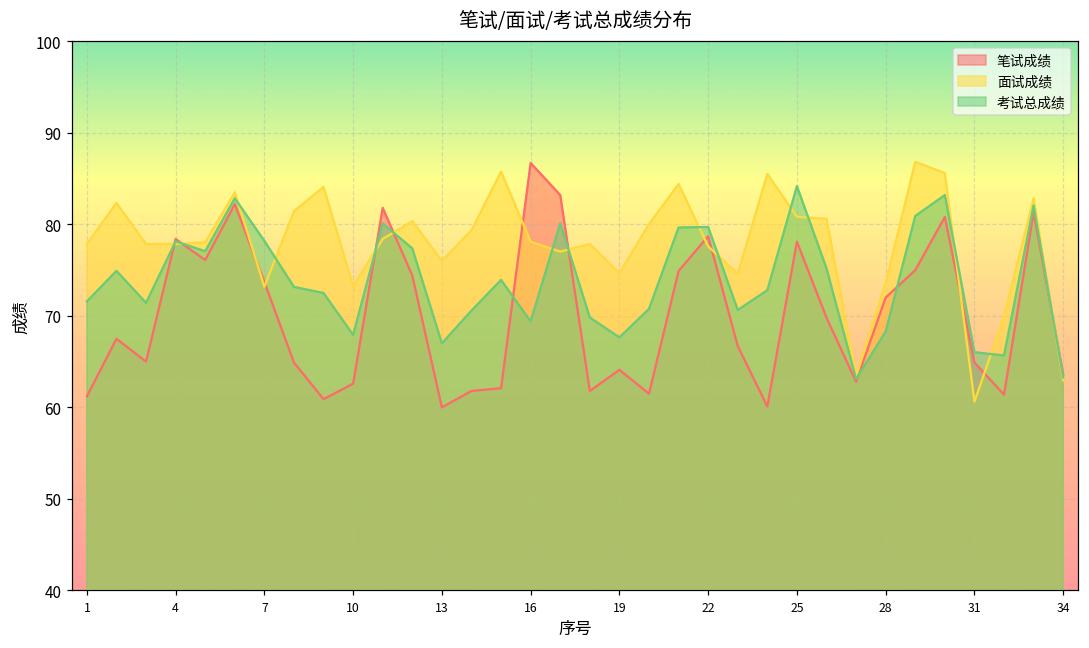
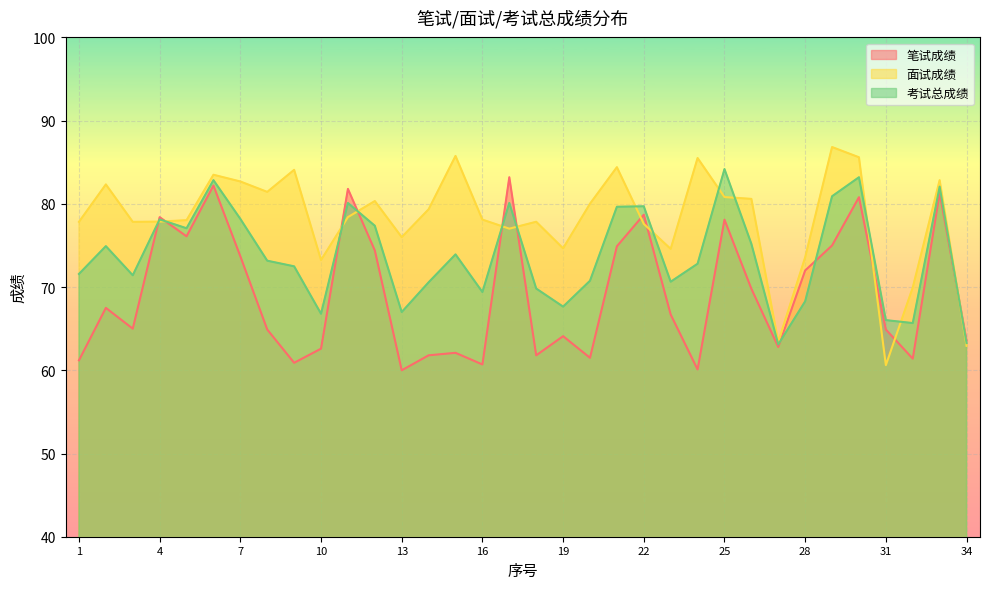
  {
    "笔试成绩": {
      "1": 61,
      "7": 74,
      "10": 63,
      "13": 60,
-     "16": 87,
+     "16": 61,
      "19": 64,
      "22": 79,
      "25": 78,
      "28": 72,
      "31": 65,
      "34": 64
    },
    "面试成绩": {
      "1": 78,
-     "7": 73,
+     "7": 83,
      "10": 73,
      "13": 76,
      "16": 78,
      "19": 75,
      "22": 78,
      "25": 81,
      "28": 74,
      "31": 61,
      "34": 63
    },
    "考试总成绩": {
      "1": 72,
      "7": 78,
-     "10": 68,
+     "10": 67,
      "13": 67,
      "16": 69,
      "19": 68,
      "22": 80,
      "25": 84,
      "28": 68,
      "31": 66,
      "34": 63
    }
  }
